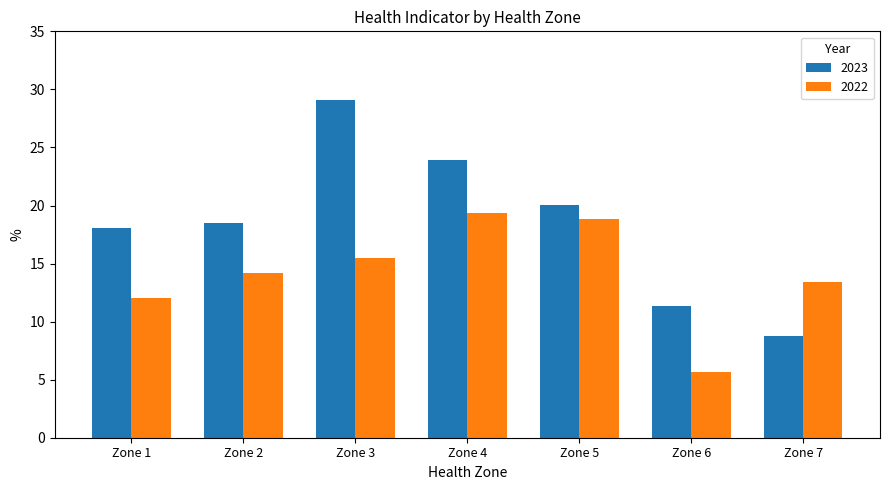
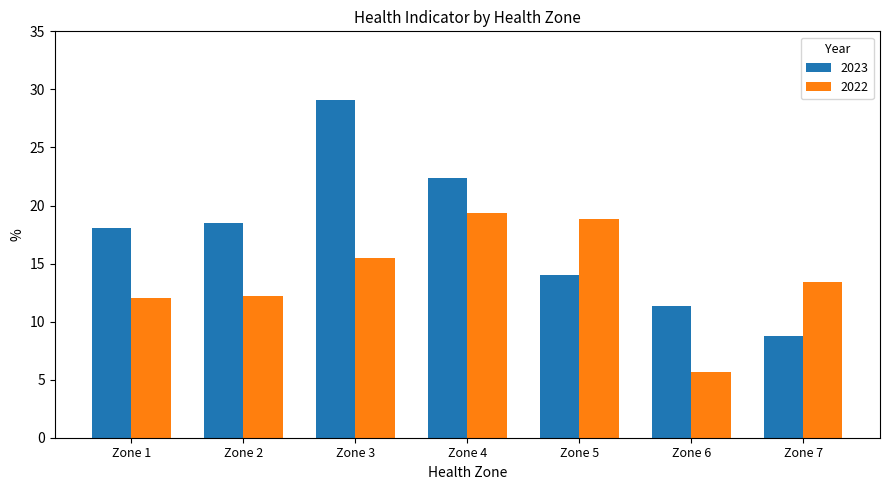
  {
    "2023": {
      "Zone 1": 18.1,
      "Zone 2": 18.5,
      "Zone 3": 29.1,
-     "Zone 4": 24.0,
-     "Zone 5": 20.0,
+     "Zone 4": 22.4,
+     "Zone 5": 14.0,
      "Zone 6": 11.4,
      "Zone 7": 8.7
    },
    "2022": {
      "Zone 1": 12.1,
-     "Zone 2": 14.2,
+     "Zone 2": 12.2,
      "Zone 3": 15.5,
      "Zone 4": 19.3,
      "Zone 5": 18.8,
      "Zone 6": 5.6,
      "Zone 7": 13.4
    }
  }
